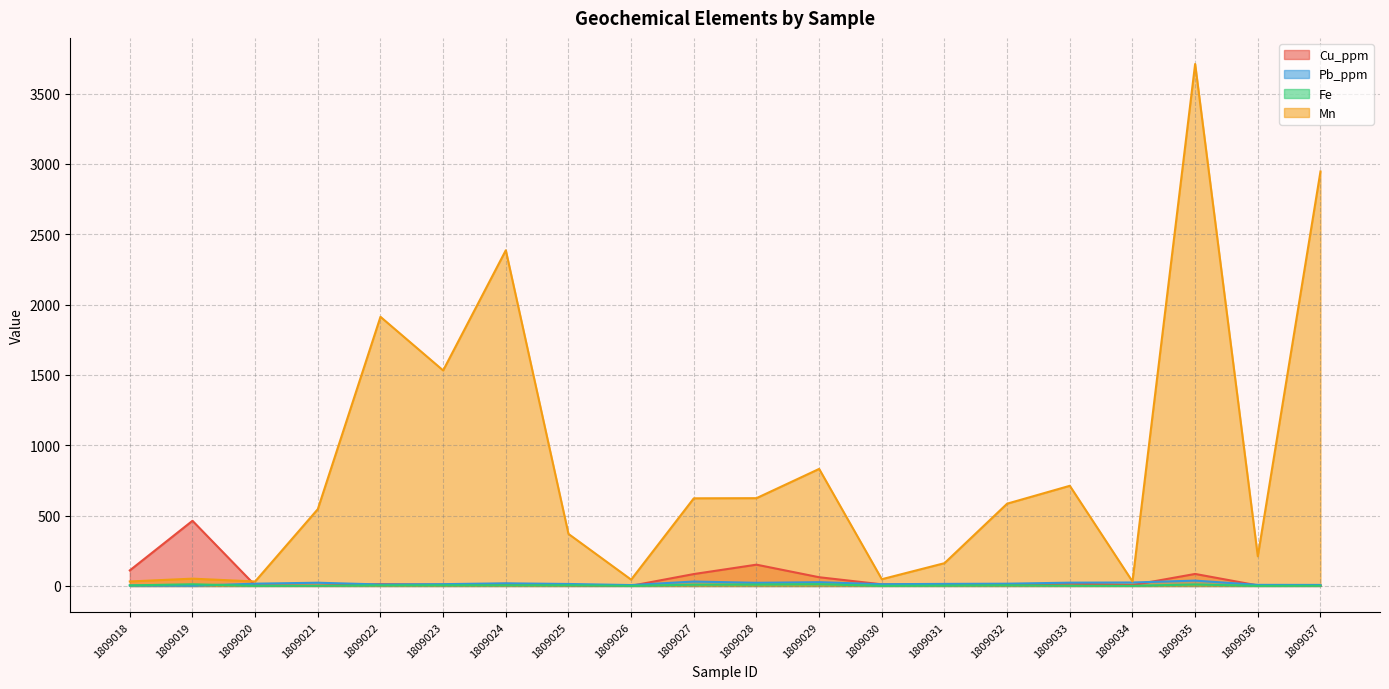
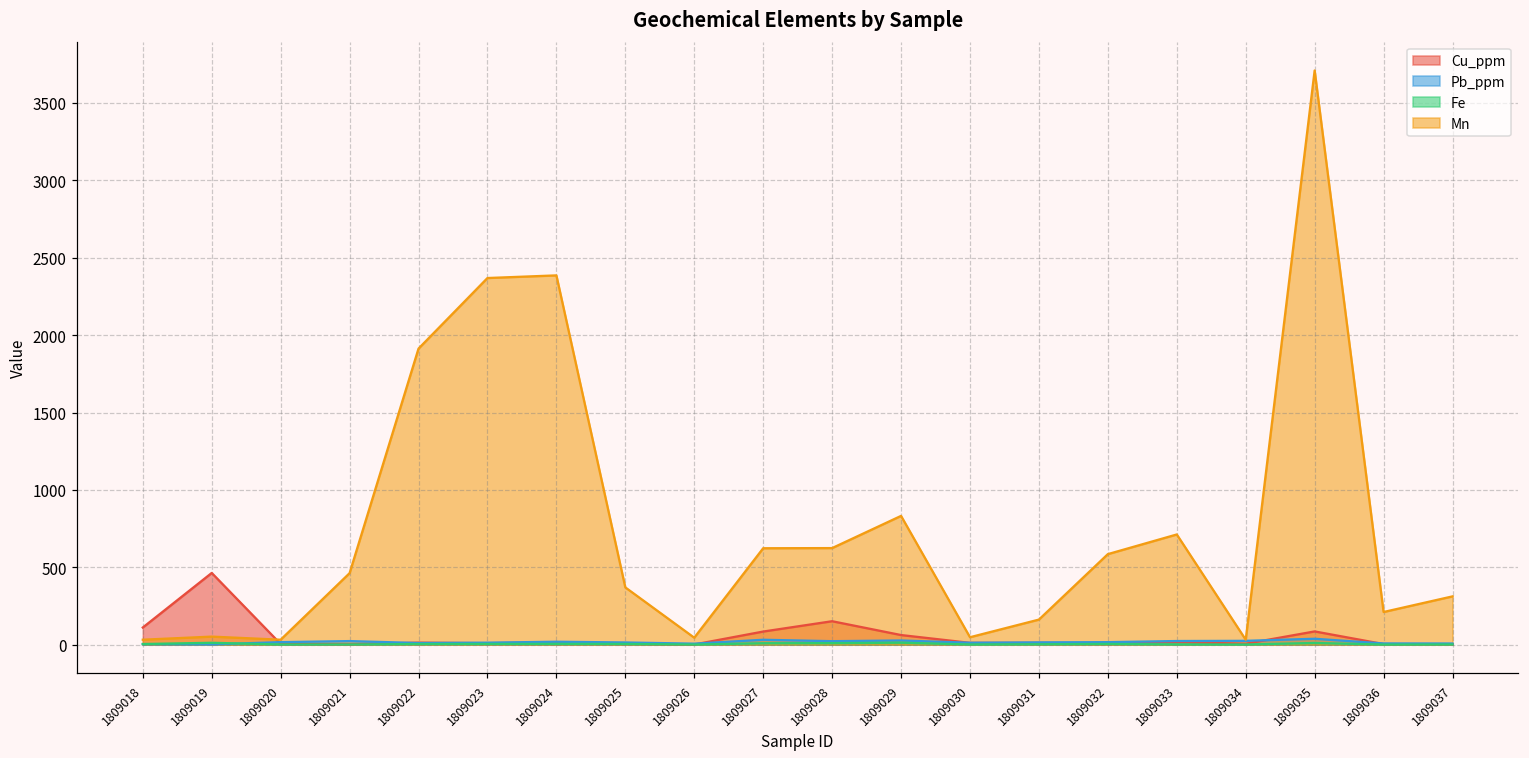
  {
    "Cu_ppm": {
      "1809018": 110,
      "1809019": 460,
      "1809027": 80,
      "1809028": 150,
      "1809029": 60,
      "1809035": 90
    },
    "Pb_ppm": {
      "1809021": 20,
      "1809027": 30,
      "1809035": 40
    },
    "Fe": {
      "1809027": 10,
      "1809035": 10
    },
    "Mn": {
      "1809018": 30,
      "1809019": 50,
-     "1809021": 550,
+     "1809021": 460,
      "1809022": 1910,
-     "1809023": 1530,
+     "1809023": 2370,
      "1809024": 2390,
      "1809025": 370,
      "1809026": 50,
      "1809027": 620,
      "1809028": 620,
      "1809029": 830,
      "1809030": 50,
      "1809031": 160,
      "1809032": 590,
      "1809033": 710,
      "1809035": 3710,
      "1809036": 210,
-     "1809037": 2950
+     "1809037": 310
    }
  }
